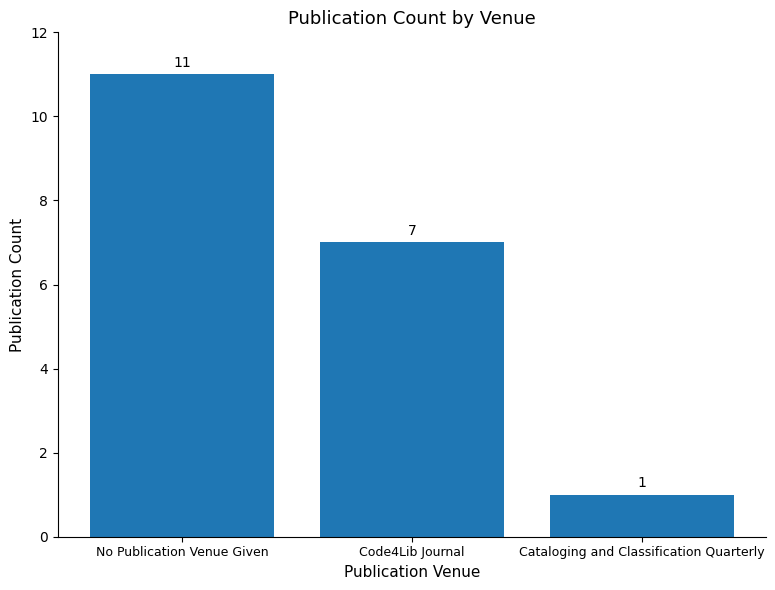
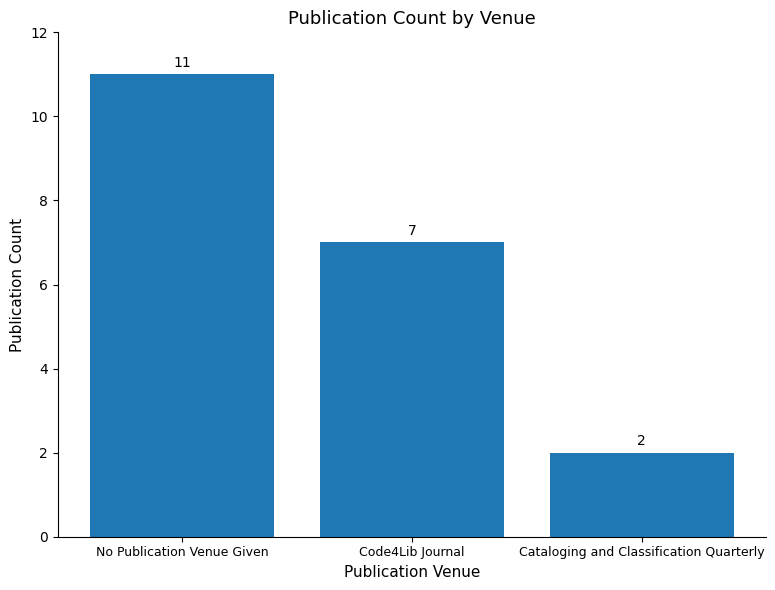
  {
    "No Publication Venue Given": 11,
    "Code4Lib Journal": 7,
-   "Cataloging and Classification Quarterly": 1
+   "Cataloging and Classification Quarterly": 2
  }
